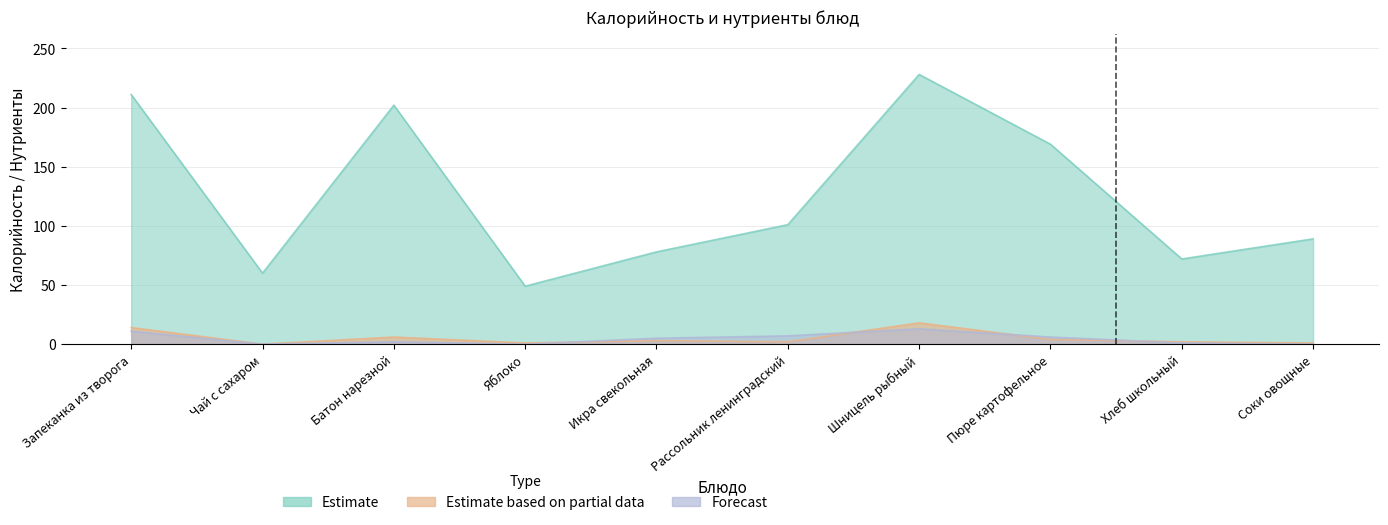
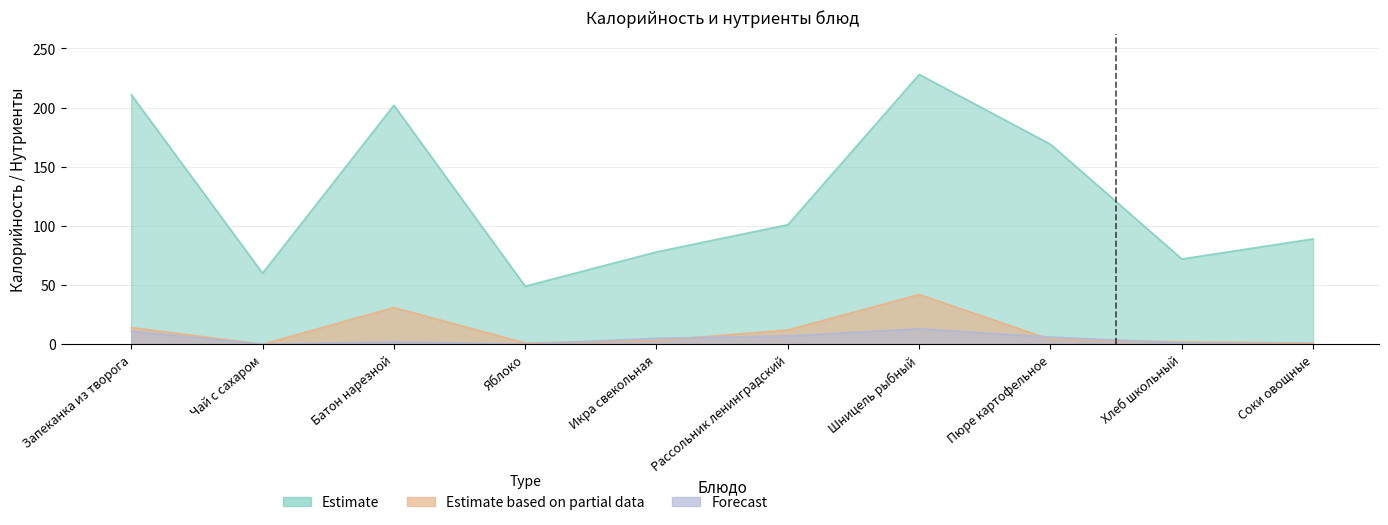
  {
    "Estimate based on partial data": {
      "Запеканка из творога": 14,
-     "Батон нарезной": 6,
-     "Рассольник ленинградский": 2,
-     "Шницель рыбный": 18
+     "Батон нарезной": 31,
+     "Рассольник ленинградский": 12,
+     "Шницель рыбный": 42
    }
  }
